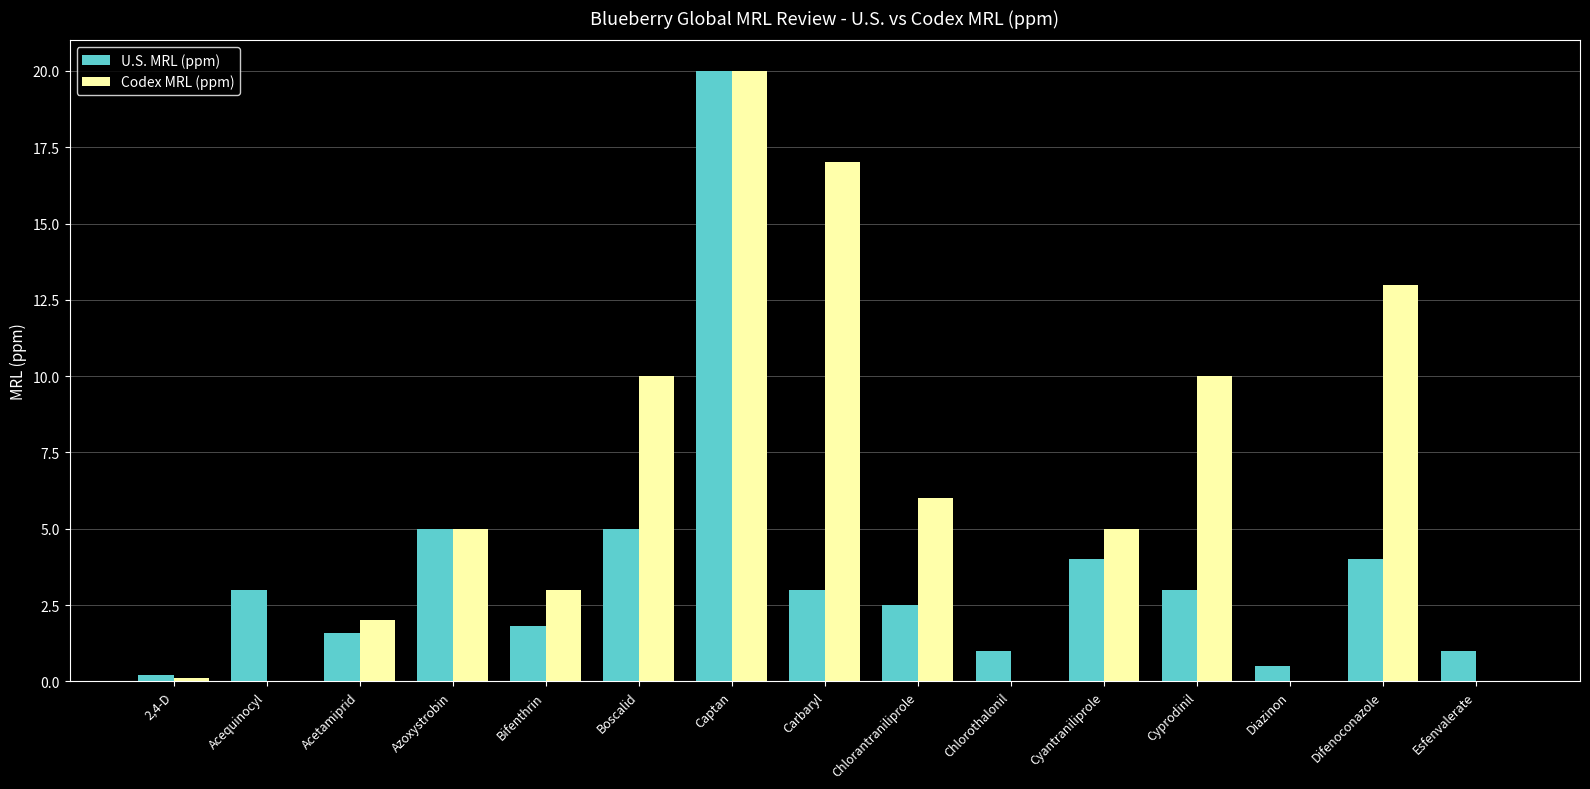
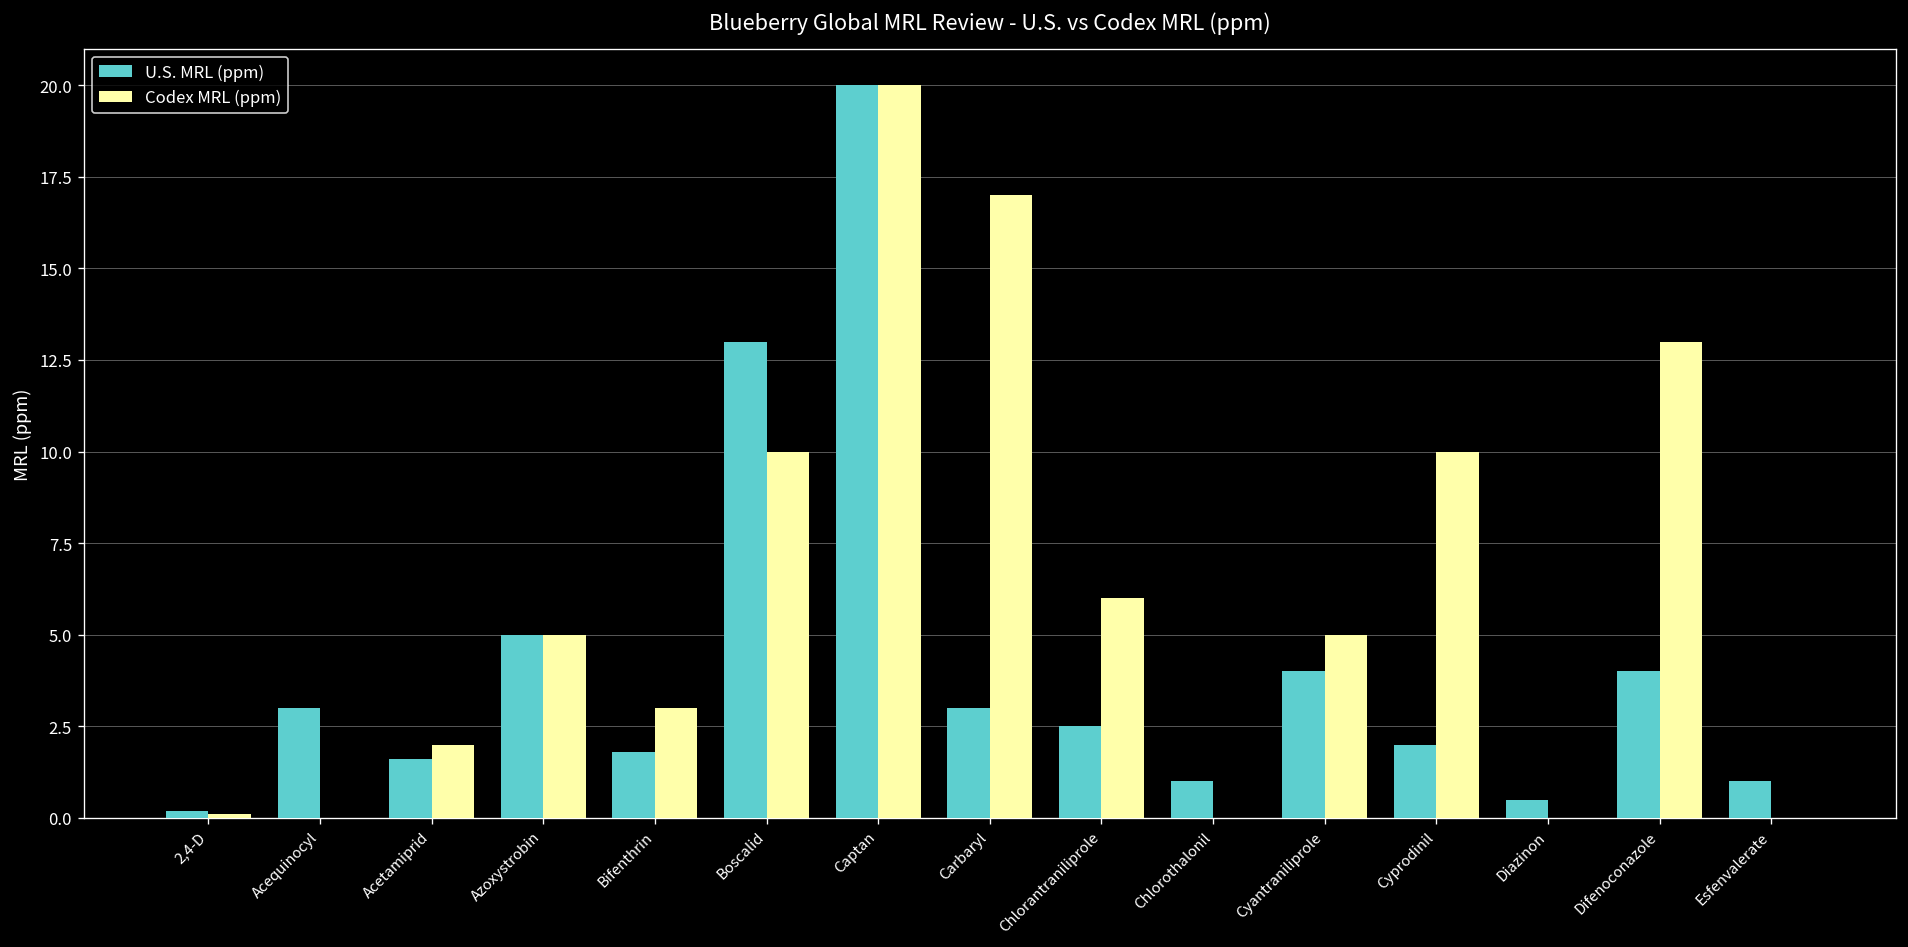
  {
    "U.S. MRL (ppm)": {
      "2,4-D": 0.2,
      "Acequinocyl": 3,
      "Acetamiprid": 1.6,
      "Azoxystrobin": 5,
      "Bifenthrin": 1.8,
-     "Boscalid": 5,
+     "Boscalid": 13,
      "Captan": 20,
      "Carbaryl": 3,
      "Chlorantraniliprole": 2.5,
      "Chlorothalonil": 1,
      "Cyantraniliprole": 4,
-     "Cyprodinil": 3,
+     "Cyprodinil": 2,
      "Diazinon": 0.5,
      "Difenoconazole": 4,
      "Esfenvalerate": 1
    },
    "Codex MRL (ppm)": {
      "2,4-D": 0.1,
      "Acequinocyl": 0,
      "Acetamiprid": 2,
      "Azoxystrobin": 5,
      "Bifenthrin": 3,
      "Boscalid": 10,
      "Captan": 20,
      "Carbaryl": 17,
      "Chlorantraniliprole": 6,
      "Chlorothalonil": 0,
      "Cyantraniliprole": 5,
      "Cyprodinil": 10,
      "Diazinon": 0,
      "Difenoconazole": 13,
      "Esfenvalerate": 0
    }
  }
